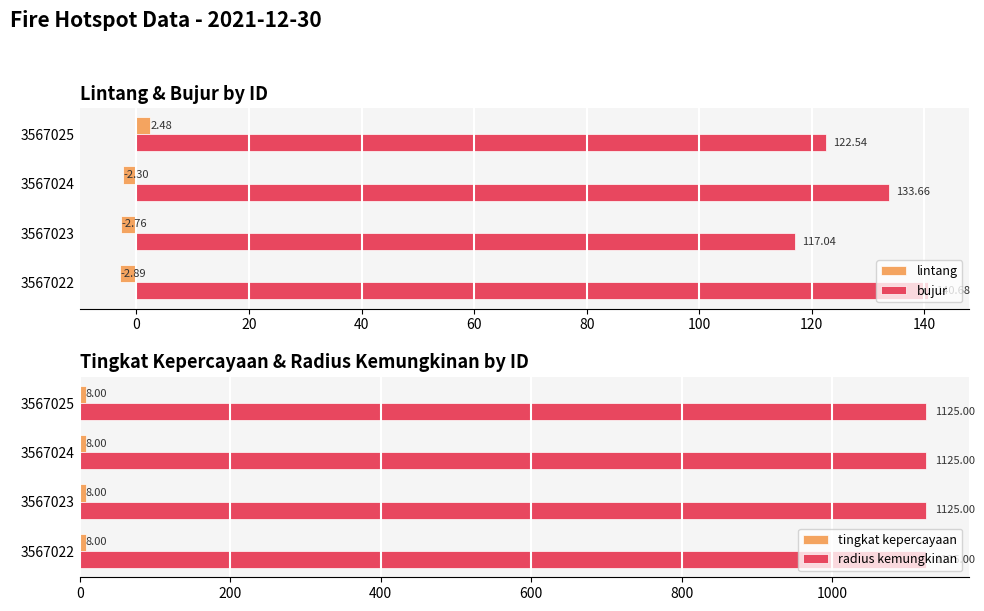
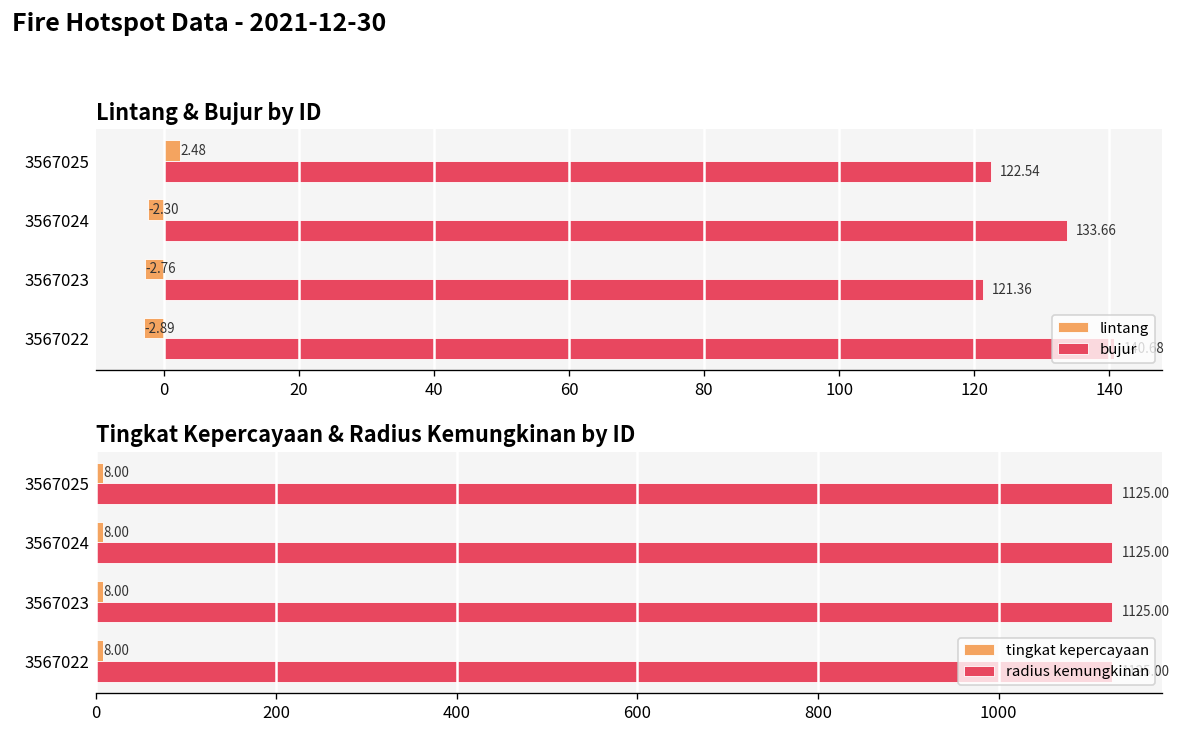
  {
    "Lintang & Bujur by ID": {
      "lintang": {
        "3567025": 2.48,
        "3567024": -2.30,
        "3567023": -2.76,
        "3567022": -2.89
      },
      "bujur": {
        "3567025": 122.54,
        "3567024": 133.66,
-       "3567023": 117.04
+       "3567023": 121.36
      }
    },
    "Tingkat Kepercayaan & Radius Kemungkinan by ID": {
      "tingkat kepercayaan": {
        "3567025": 8.00,
        "3567024": 8.00,
        "3567023": 8.00,
        "3567022": 8.00
      },
      "radius kemungkinan": {
        "3567025": 1125.00,
        "3567024": 1125.00,
        "3567023": 1125.00
      }
    }
  }
